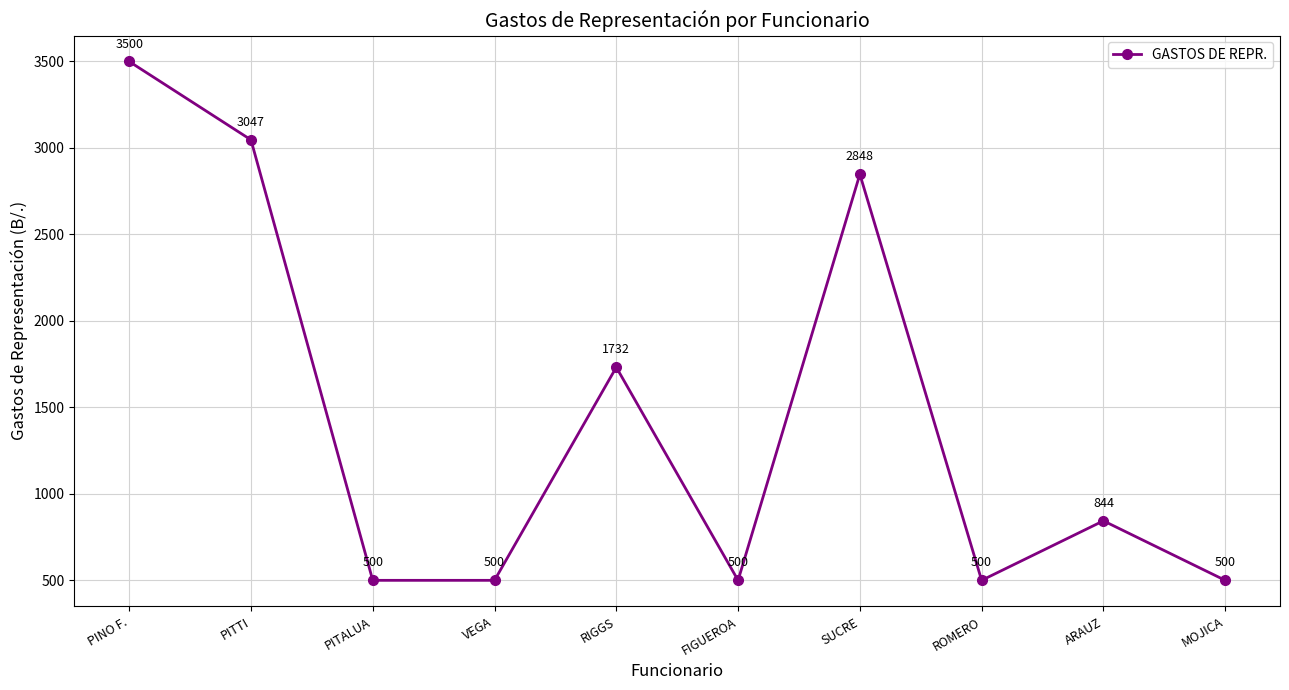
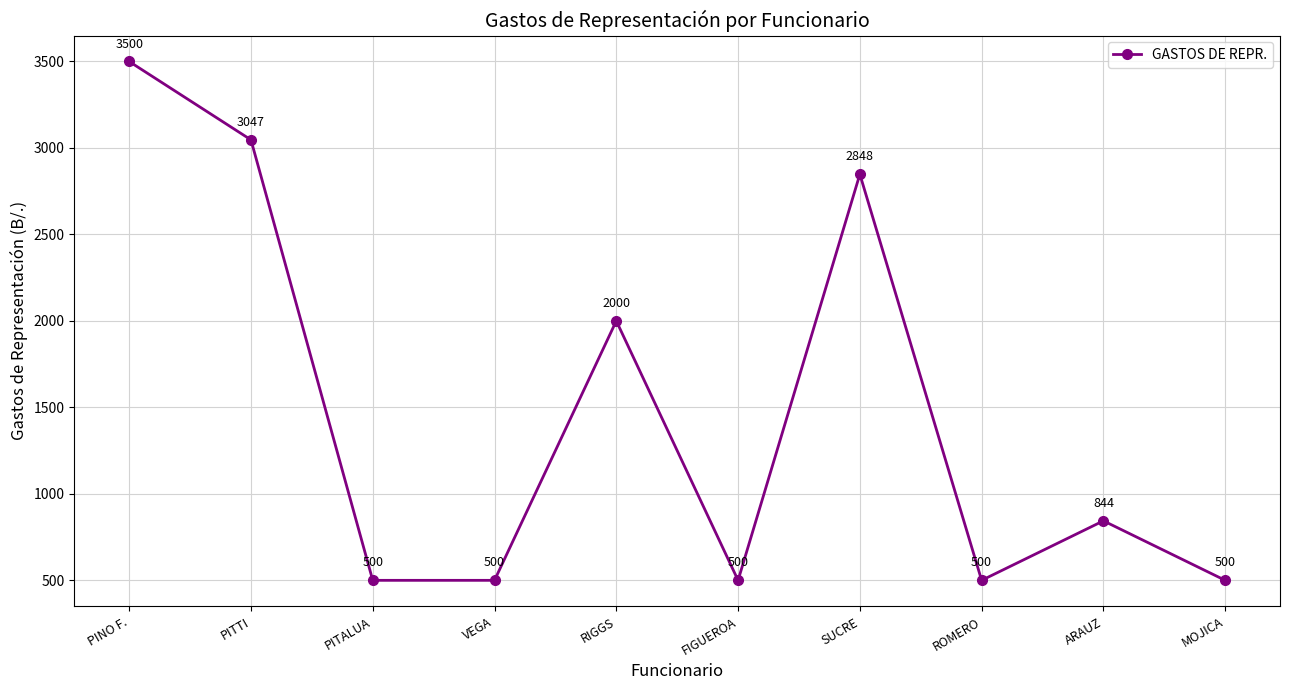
  {
    "PINO F.": 3500,
    "PITTI": 3047,
    "PITALUA": 500,
    "VEGA": 500,
-   "RIGGS": 1732,
+   "RIGGS": 2000,
    "FIGUEROA": 500,
    "SUCRE": 2848,
    "ROMERO": 500,
    "ARAUZ": 844,
    "MOJICA": 500
  }
